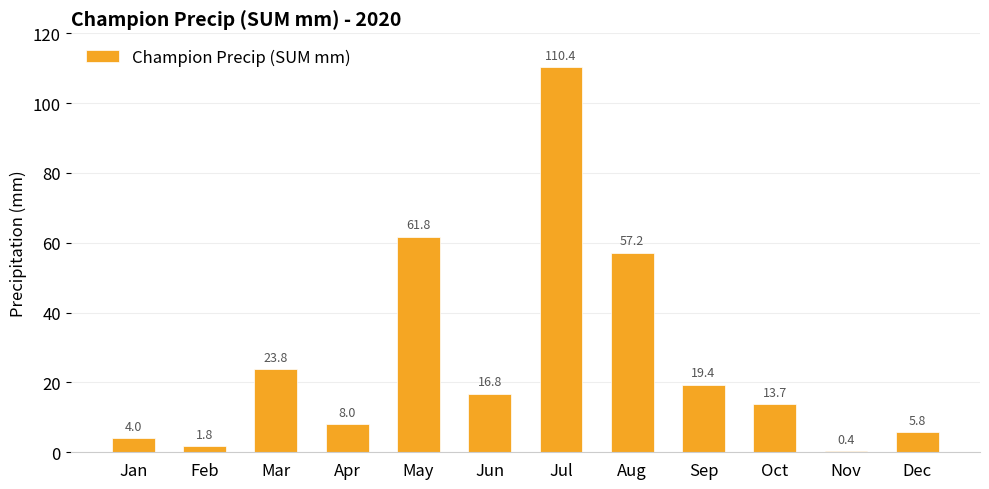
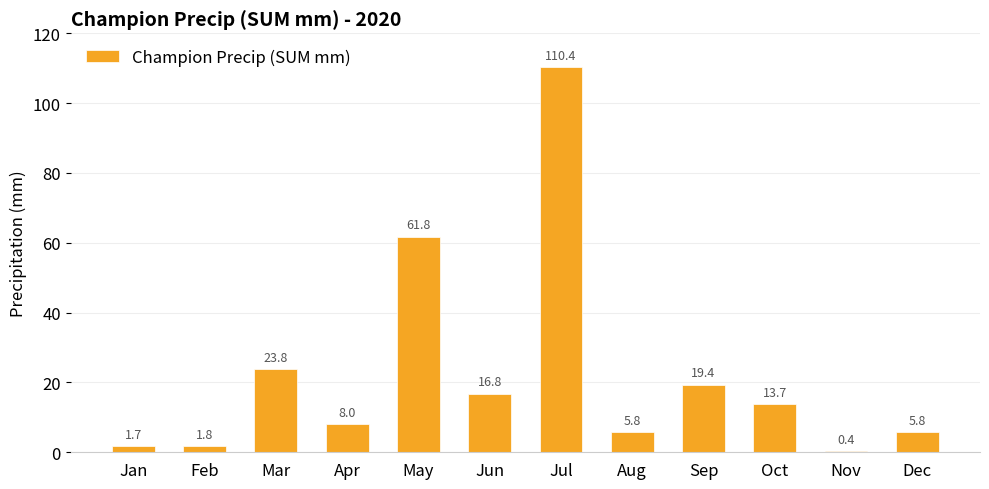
  {
-   "Jan": 4.0,
+   "Jan": 1.7,
    "Feb": 1.8,
    "Mar": 23.8,
    "Apr": 8.0,
    "May": 61.8,
    "Jun": 16.8,
    "Jul": 110.4,
-   "Aug": 57.2,
+   "Aug": 5.8,
    "Sep": 19.4,
    "Oct": 13.7,
    "Nov": 0.4,
    "Dec": 5.8
  }
